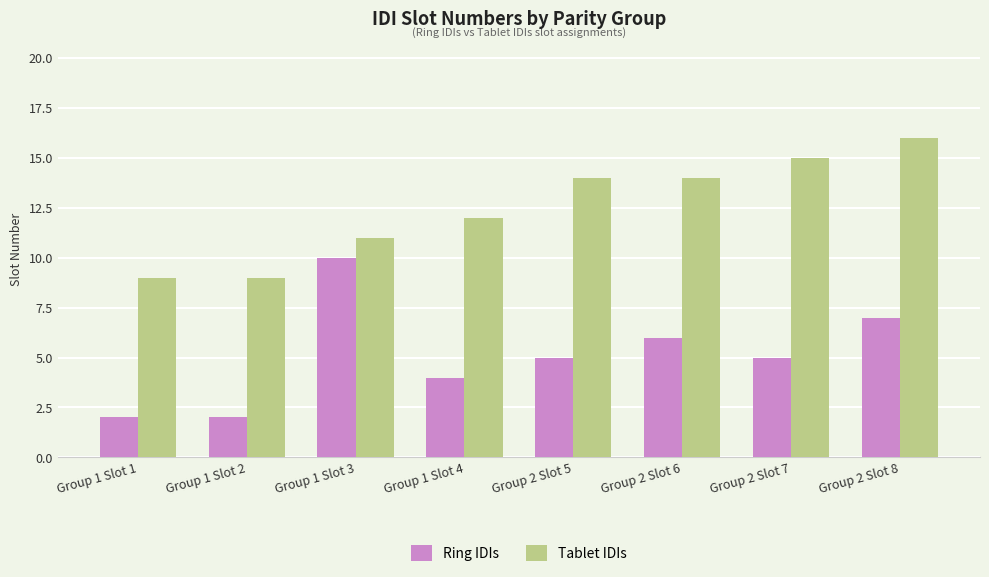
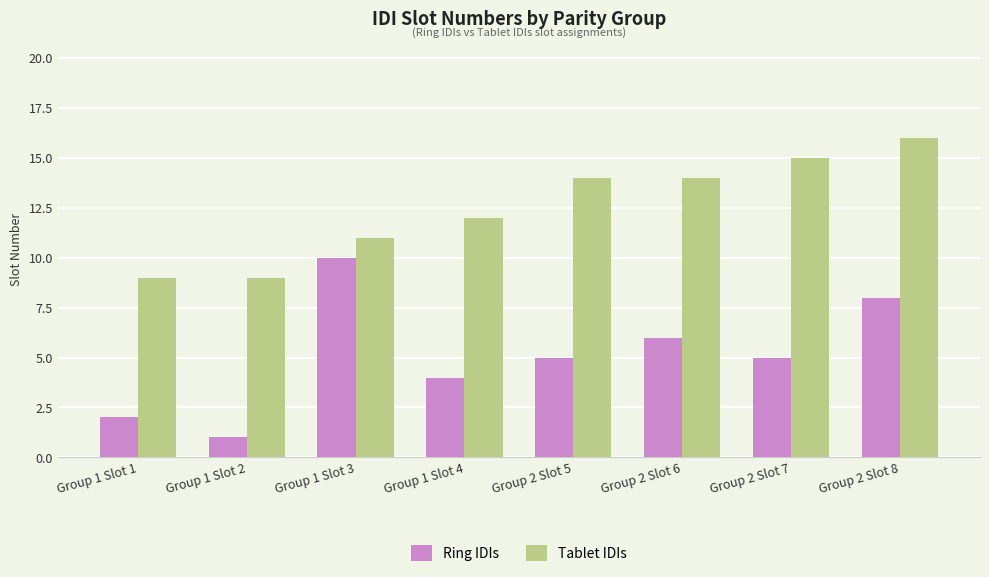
  {
    "Ring IDIs": {
      "Group 1 Slot 1": 2,
-     "Group 1 Slot 2": 2,
+     "Group 1 Slot 2": 1,
      "Group 1 Slot 3": 10,
      "Group 1 Slot 4": 4,
      "Group 2 Slot 5": 5,
      "Group 2 Slot 6": 6,
      "Group 2 Slot 7": 5,
-     "Group 2 Slot 8": 7
+     "Group 2 Slot 8": 8
    },
    "Tablet IDIs": {
      "Group 1 Slot 1": 9,
      "Group 1 Slot 2": 9,
      "Group 1 Slot 3": 11,
      "Group 1 Slot 4": 12,
      "Group 2 Slot 5": 14,
      "Group 2 Slot 6": 14,
      "Group 2 Slot 7": 15,
      "Group 2 Slot 8": 16
    }
  }
